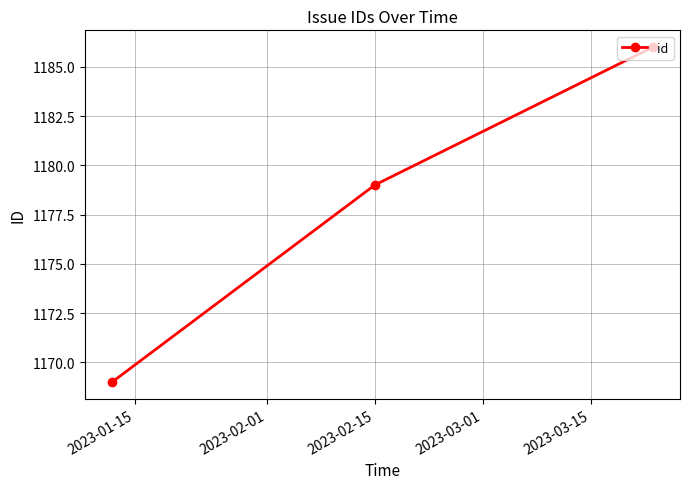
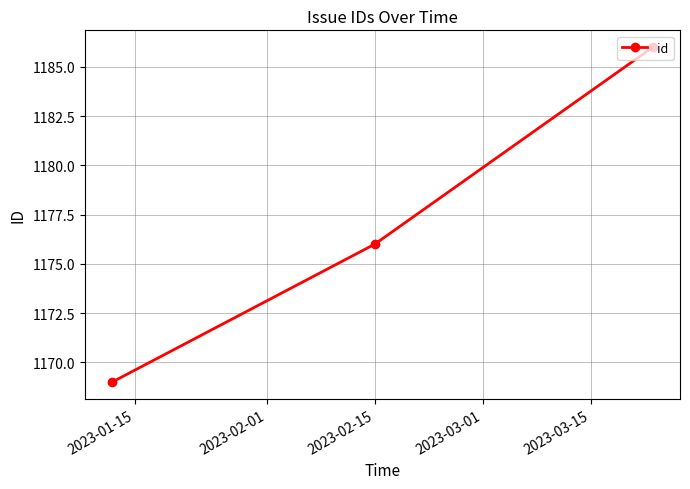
  {
-   "2023-02-15": 1179
+   "2023-02-15": 1176
  }
